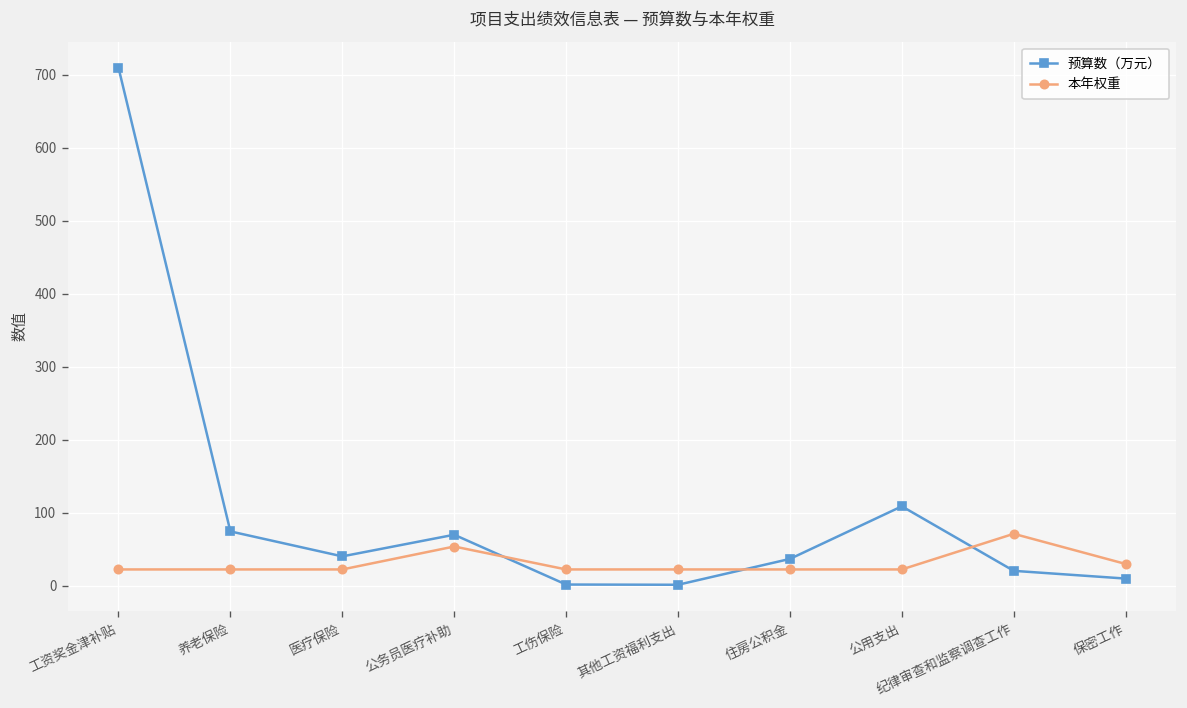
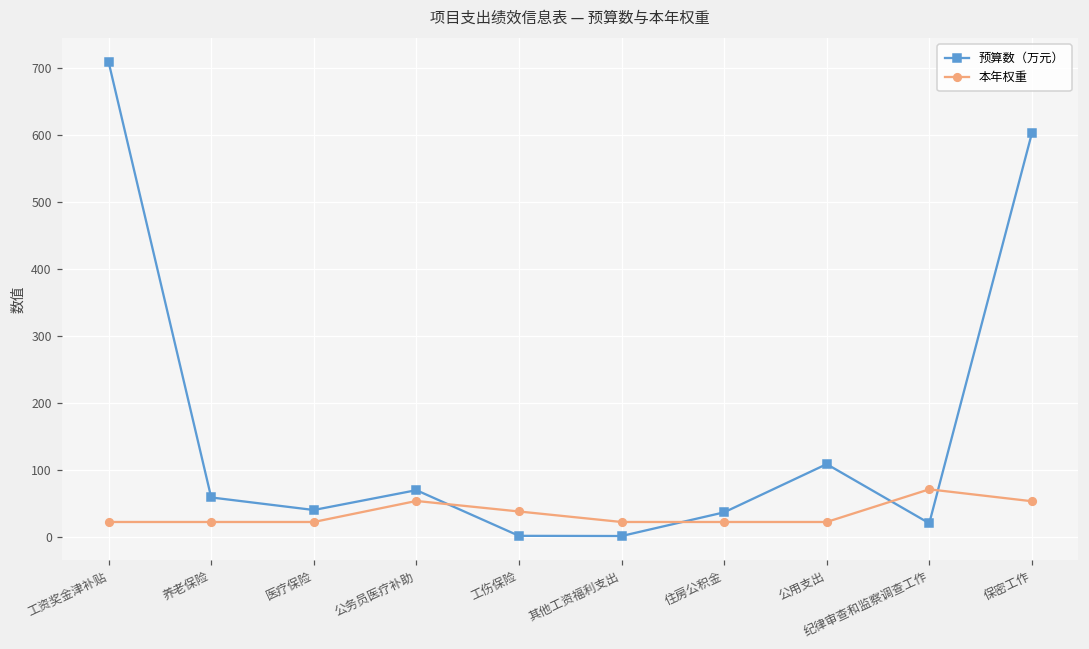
  {
    "预算数（万元）": {
      "工资奖金津补贴": 710,
-     "养老保险": 70,
+     "养老保险": 60,
      "医疗保险": 40,
      "公务员医疗补助": 70,
      "工伤保险": 0,
      "其他工资福利支出": 0,
      "住房公积金": 40,
      "公用支出": 110,
      "纪律审查和监察调查工作": 20,
-     "保密工作": 10
+     "保密工作": 600
    },
    "本年权重": {
      "工资奖金津补贴": 20,
      "养老保险": 20,
      "医疗保险": 20,
      "公务员医疗补助": 50,
-     "工伤保险": 20,
+     "工伤保险": 40,
      "其他工资福利支出": 20,
      "住房公积金": 20,
      "公用支出": 20,
      "纪律审查和监察调查工作": 70,
-     "保密工作": 30
+     "保密工作": 50
    }
  }
